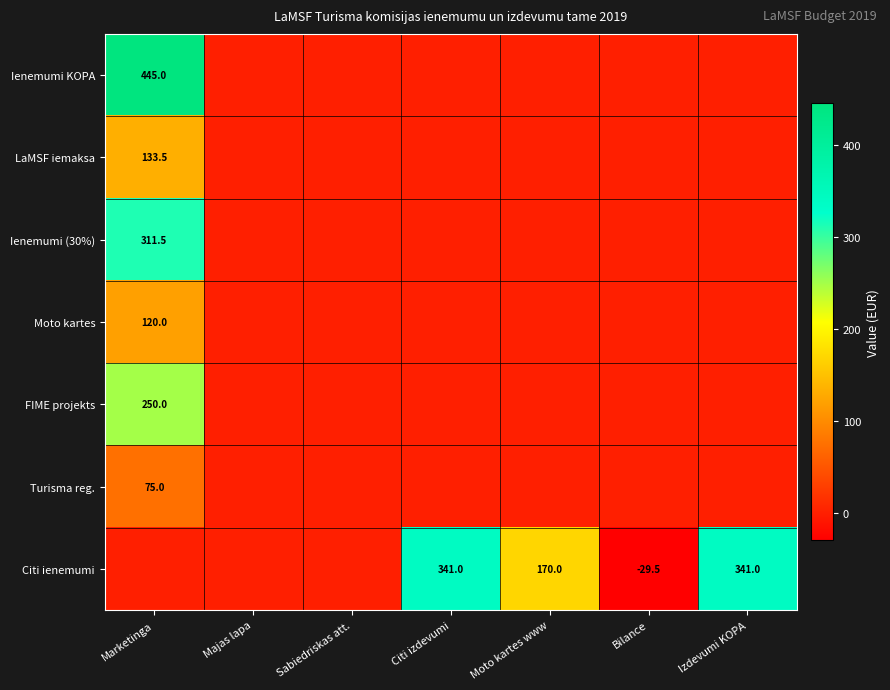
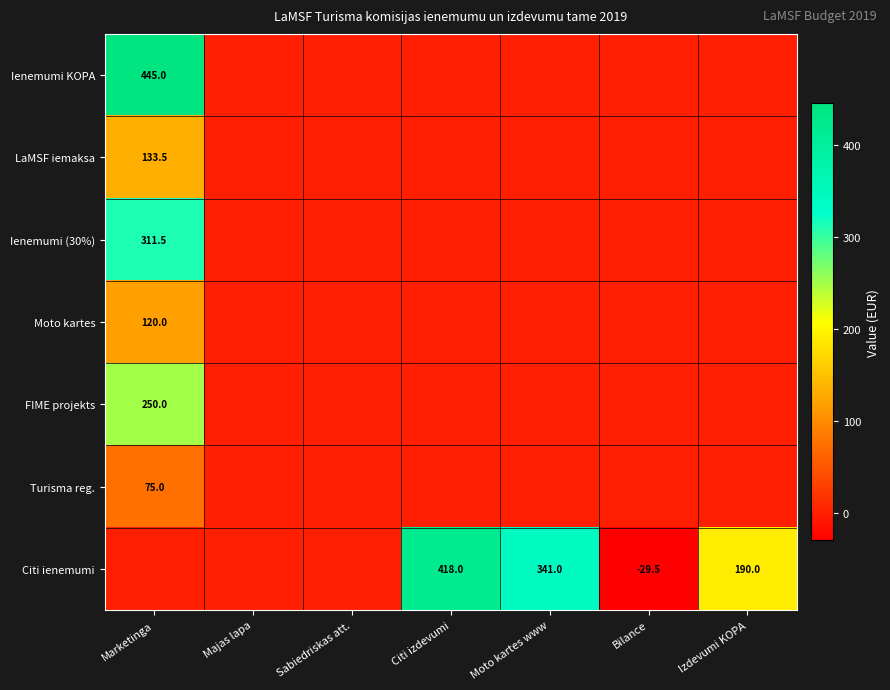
  {
    "Ienemumi KOPA": {
      "Marketinga": 445.0
    },
    "LaMSF iemaksa": {
      "Marketinga": 133.5
    },
    "Ienemumi (30%)": {
      "Marketinga": 311.5
    },
    "Moto kartes": {
      "Marketinga": 120.0
    },
    "FIME projekts": {
      "Marketinga": 250.0
    },
    "Turisma reg.": {
      "Marketinga": 75.0
    },
    "Citi ienemumi": {
-     "Citi izdevumi": 341.0,
-     "Moto kartes www": 170.0,
+     "Citi izdevumi": 418.0,
+     "Moto kartes www": 341.0,
      "Bilance": -29.5,
-     "Izdevumi KOPA": 341.0
+     "Izdevumi KOPA": 190.0
    }
  }
